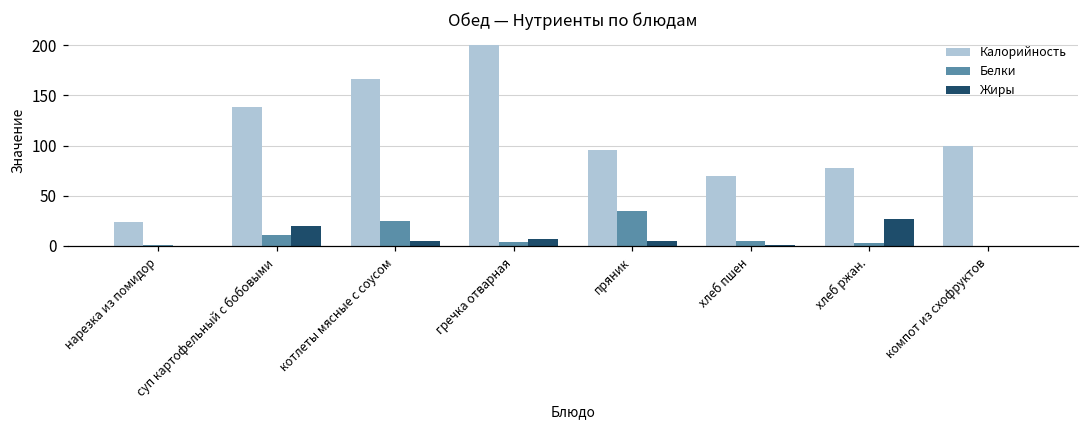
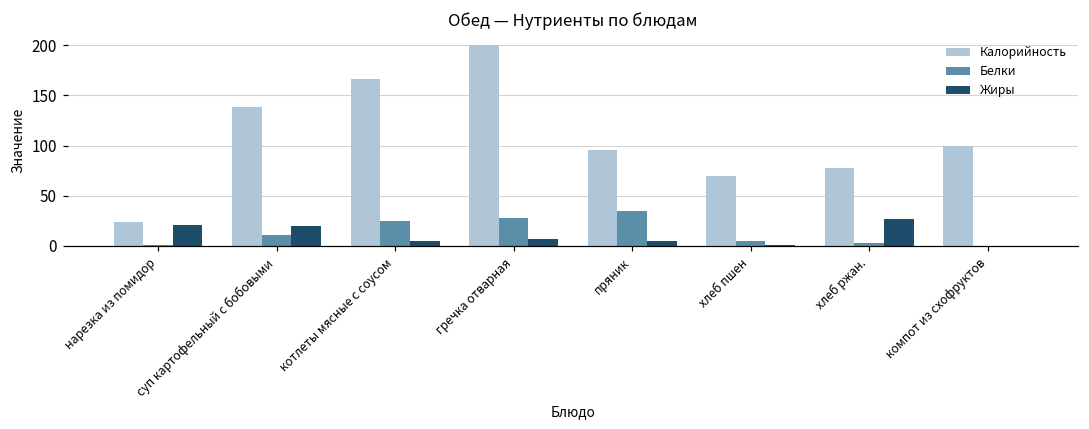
  {
    "Калорийность": {
      "нарезка из помидор": 20,
      "суп картофельный с бобовыми": 140,
      "котлеты мясные с соусом": 170,
      "гречка отварная": 200,
      "пряник": 100,
      "хлеб пшен": 70,
      "хлеб ржан.": 80,
      "компот из схофруктов": 100
    },
    "Белки": {
      "суп картофельный с бобовыми": 10,
      "котлеты мясные с соусом": 30,
-     "гречка отварная": 0,
+     "гречка отварная": 30,
      "пряник": 30,
      "хлеб пшен": 0,
      "компот из схофруктов": 0
    },
    "Жиры": {
-     "нарезка из помидор": 0,
+     "нарезка из помидор": 20,
      "суп картофельный с бобовыми": 20,
      "котлеты мясные с соусом": 10,
      "гречка отварная": 10,
      "пряник": 10,
      "хлеб ржан.": 30,
      "компот из схофруктов": 0
    }
  }
